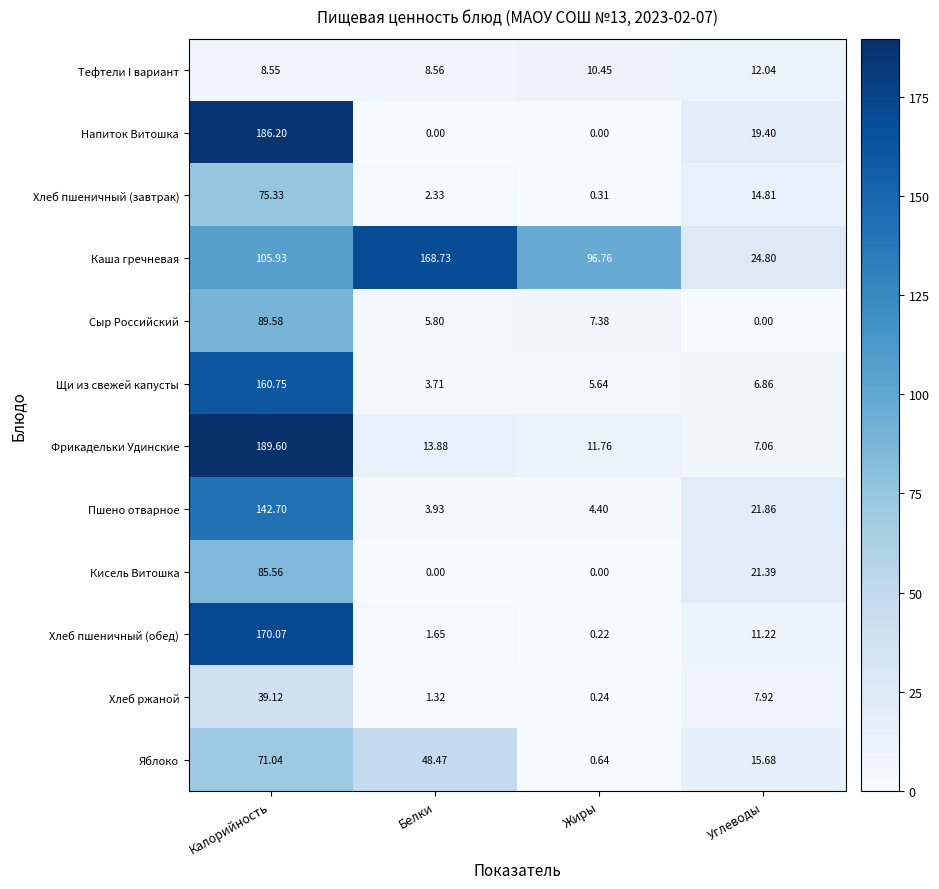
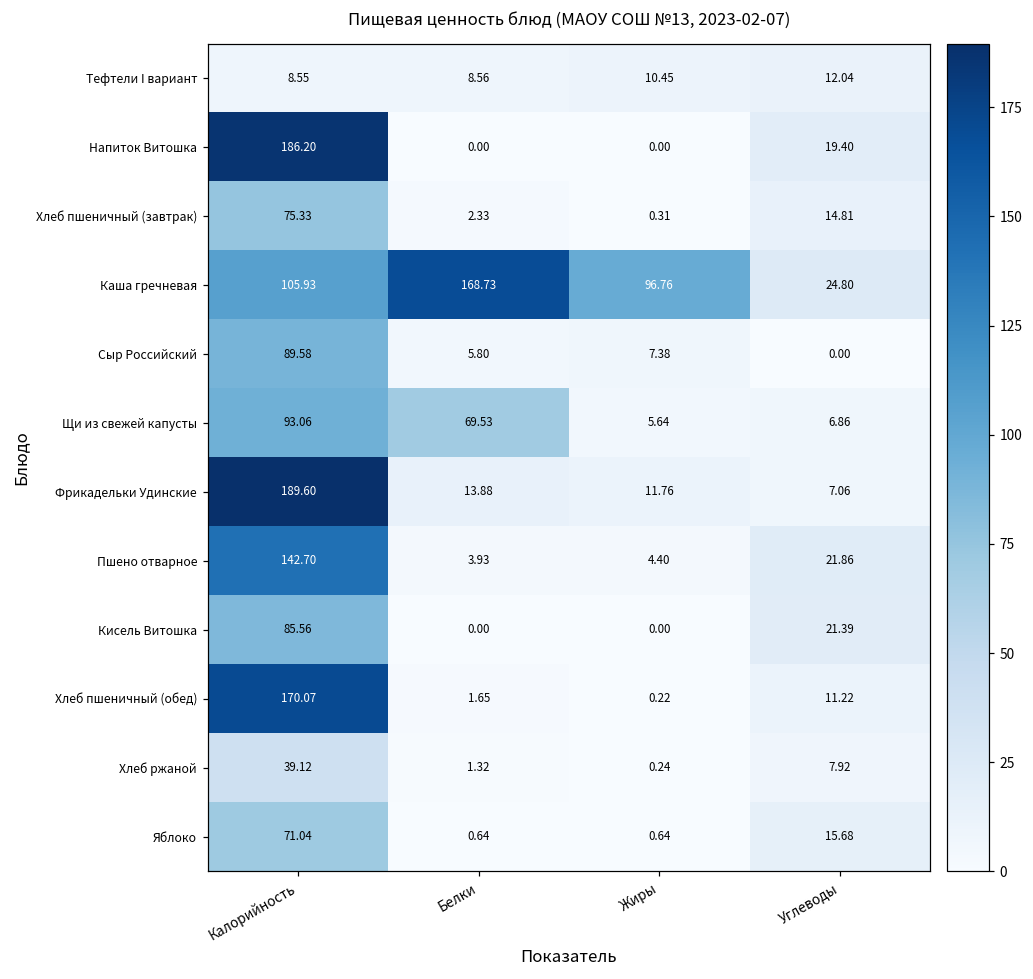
  {
    "Тефтели I вариант": {
      "Калорийность": 8.55,
      "Белки": 8.56,
      "Жиры": 10.45,
      "Углеводы": 12.04
    },
    "Напиток Витошка": {
      "Калорийность": 186.20,
      "Белки": 0.00,
      "Жиры": 0.00,
      "Углеводы": 19.40
    },
    "Хлеб пшеничный (завтрак)": {
      "Калорийность": 75.33,
      "Белки": 2.33,
      "Жиры": 0.31,
      "Углеводы": 14.81
    },
    "Каша гречневая": {
      "Калорийность": 105.93,
      "Белки": 168.73,
      "Жиры": 96.76,
      "Углеводы": 24.80
    },
    "Сыр Российский": {
      "Калорийность": 89.58,
      "Белки": 5.80,
      "Жиры": 7.38,
      "Углеводы": 0.00
    },
    "Щи из свежей капусты": {
-     "Калорийность": 160.75,
-     "Белки": 3.71,
+     "Калорийность": 93.06,
+     "Белки": 69.53,
      "Жиры": 5.64,
      "Углеводы": 6.86
    },
    "Фрикадельки Удинские": {
      "Калорийность": 189.60,
      "Белки": 13.88,
      "Жиры": 11.76,
      "Углеводы": 7.06
    },
    "Пшено отварное": {
      "Калорийность": 142.70,
      "Белки": 3.93,
      "Жиры": 4.40,
      "Углеводы": 21.86
    },
    "Кисель Витошка": {
      "Калорийность": 85.56,
      "Белки": 0.00,
      "Жиры": 0.00,
      "Углеводы": 21.39
    },
    "Хлеб пшеничный (обед)": {
      "Калорийность": 170.07,
      "Белки": 1.65,
      "Жиры": 0.22,
      "Углеводы": 11.22
    },
    "Хлеб ржаной": {
      "Калорийность": 39.12,
      "Белки": 1.32,
      "Жиры": 0.24,
      "Углеводы": 7.92
    },
    "Яблоко": {
      "Калорийность": 71.04,
-     "Белки": 48.47,
+     "Белки": 0.64,
      "Жиры": 0.64,
      "Углеводы": 15.68
    }
  }
